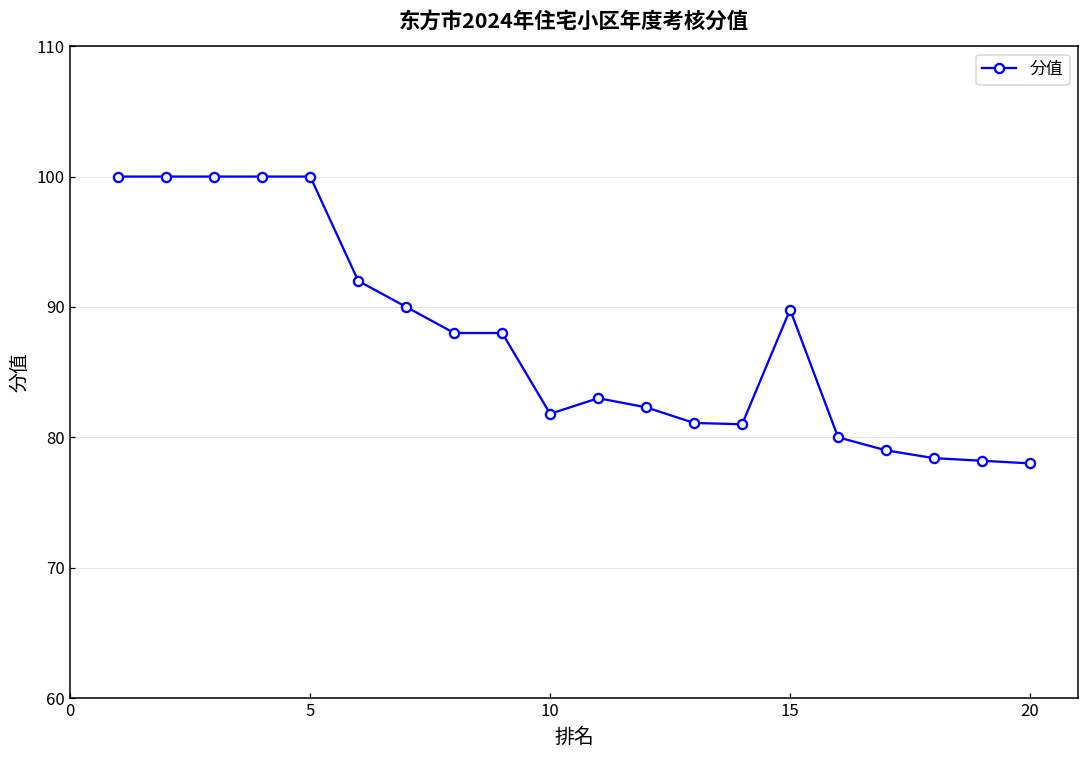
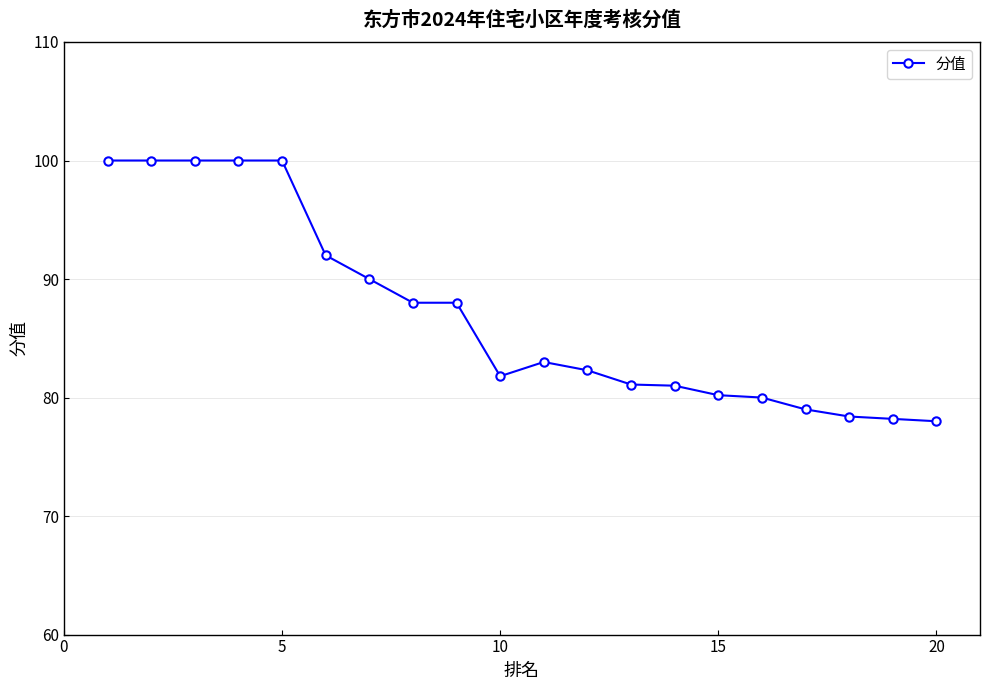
  {
    "5": 100.0,
    "10": 81.8,
-   "15": 89.8,
+   "15": 80.2,
    "20": 78.0
  }
